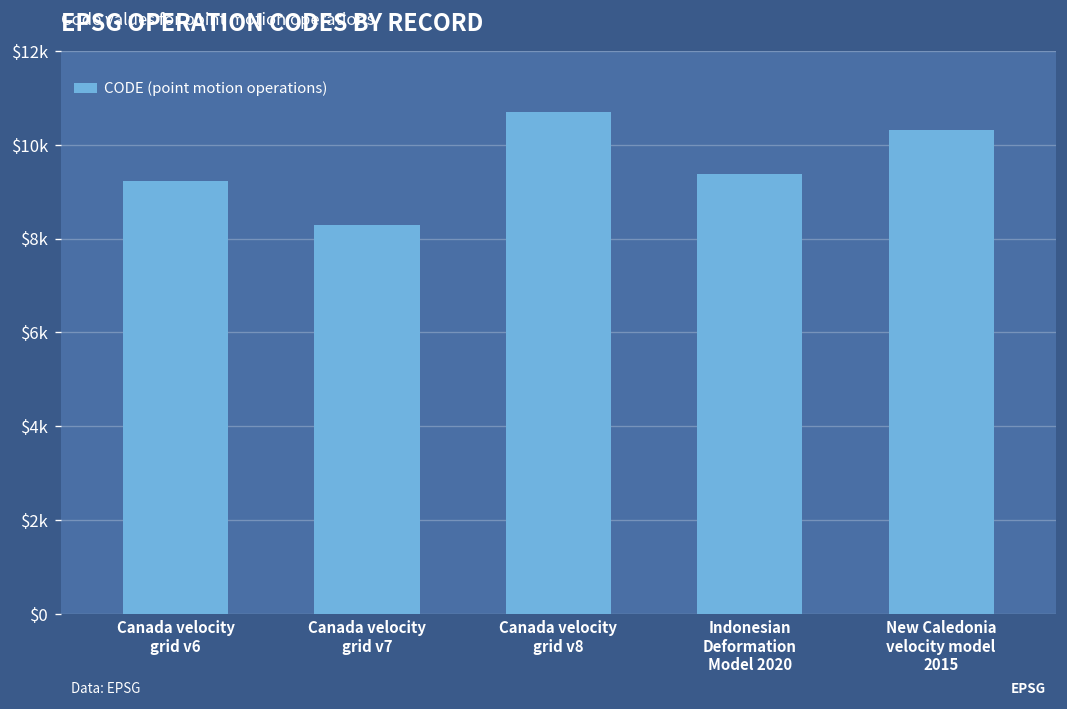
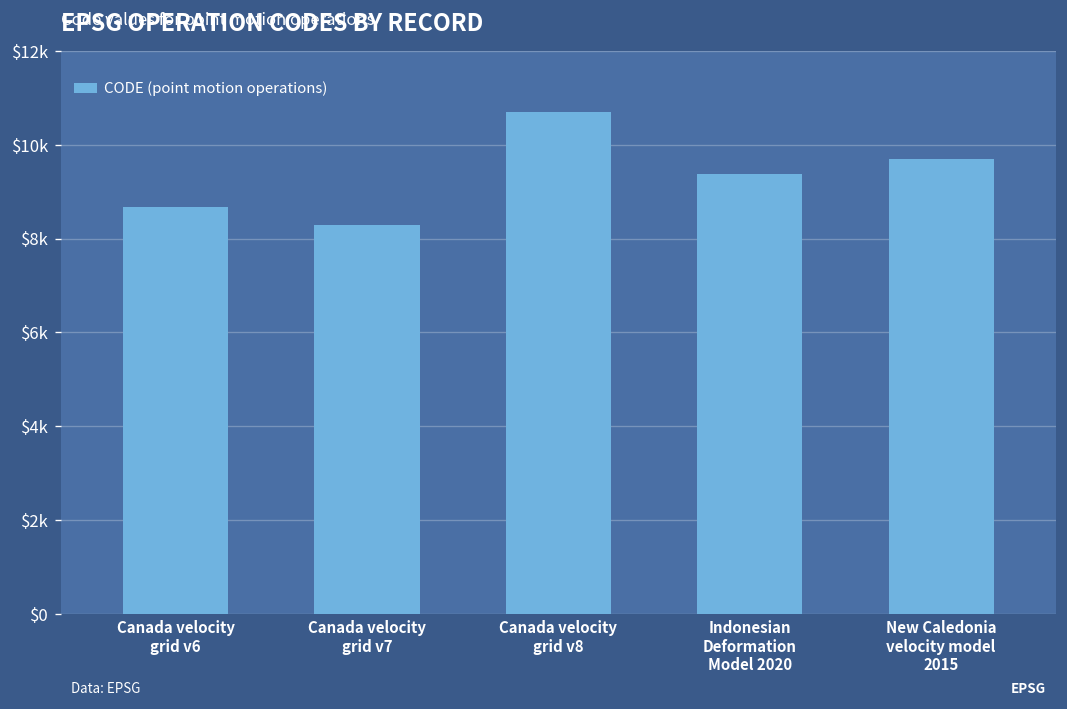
  {
-   "Canada velocity grid v6": "$9200",
+   "Canada velocity grid v6": "$8700",
    "Canada velocity grid v7": "$8300",
    "Canada velocity grid v8": "$10700",
    "Indonesian Deformation Model 2020": "$9400",
-   "New Caledonia velocity model 2015": "$10300"
+   "New Caledonia velocity model 2015": "$9700"
  }
